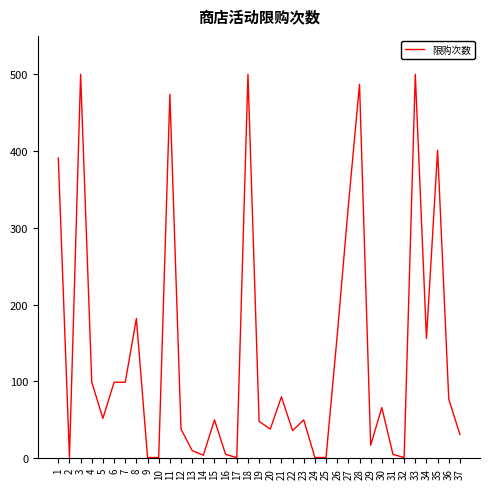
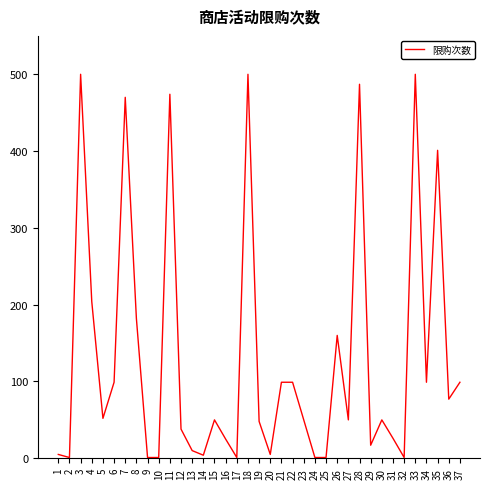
  {
-   "1": 390,
+   "1": 10,
    "2": 0,
    "3": 500,
-   "4": 100,
+   "4": 200,
    "5": 50,
    "6": 100,
-   "7": 100,
+   "7": 470,
    "8": 180,
    "9": 0,
    "10": 0,
    "11": 470,
    "12": 40,
    "13": 10,
    "14": 0,
    "15": 50,
-   "16": 10,
+   "16": 30,
    "17": 0,
    "18": 500,
    "19": 50,
-   "20": 40,
-   "21": 80,
-   "22": 40,
+   "20": 10,
+   "21": 100,
+   "22": 100,
    "23": 50,
    "24": 0,
    "25": 0,
    "26": 160,
-   "27": 330,
+   "27": 50,
    "28": 490,
    "29": 20,
-   "30": 70,
-   "31": 10,
+   "30": 50,
+   "31": 30,
    "32": 0,
    "33": 500,
-   "34": 160,
+   "34": 100,
    "35": 400,
    "36": 80,
-   "37": 30
+   "37": 100
  }
